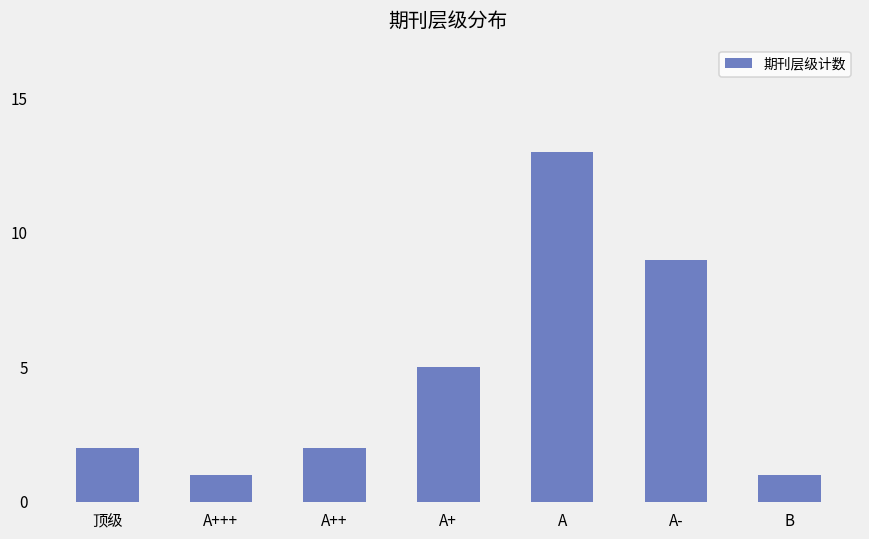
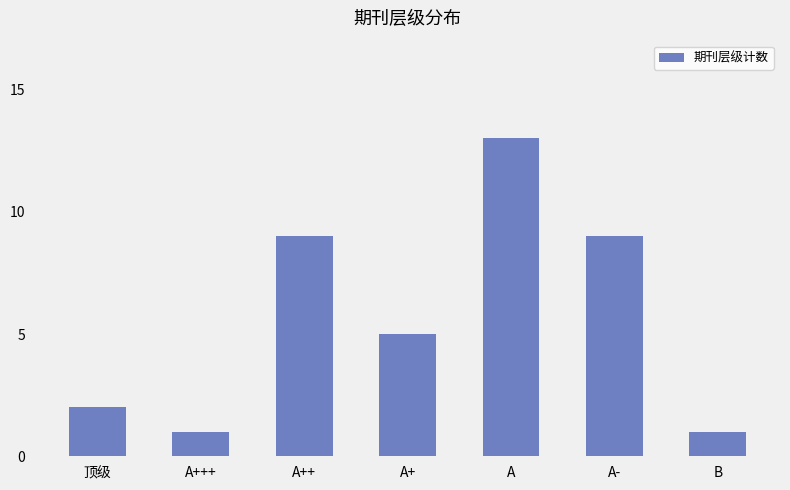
  {
    "顶级": 2,
    "A+++": 1,
-   "A++": 2,
+   "A++": 9,
    "A+": 5,
    "A": 13,
    "A-": 9,
    "B": 1
  }
